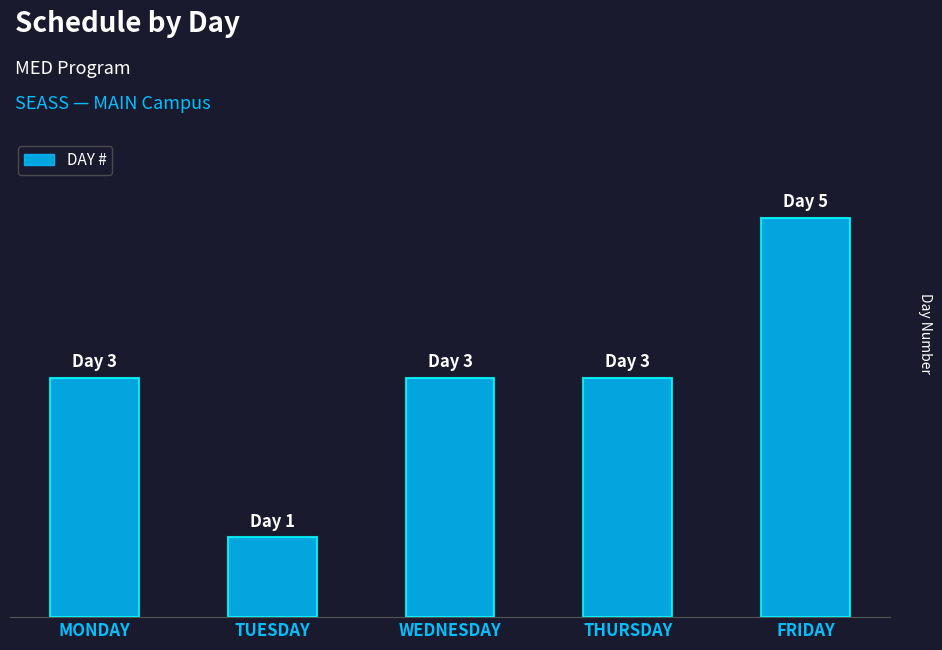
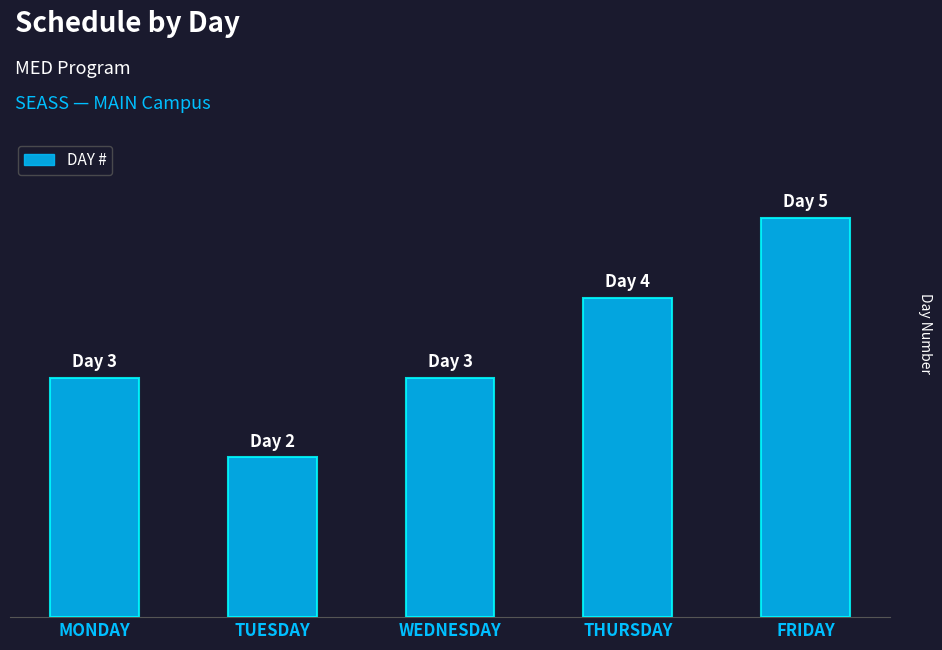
  {
    "MONDAY": 3,
-   "TUESDAY": 1,
+   "TUESDAY": 2,
    "WEDNESDAY": 3,
-   "THURSDAY": 3,
+   "THURSDAY": 4,
    "FRIDAY": 5
  }
